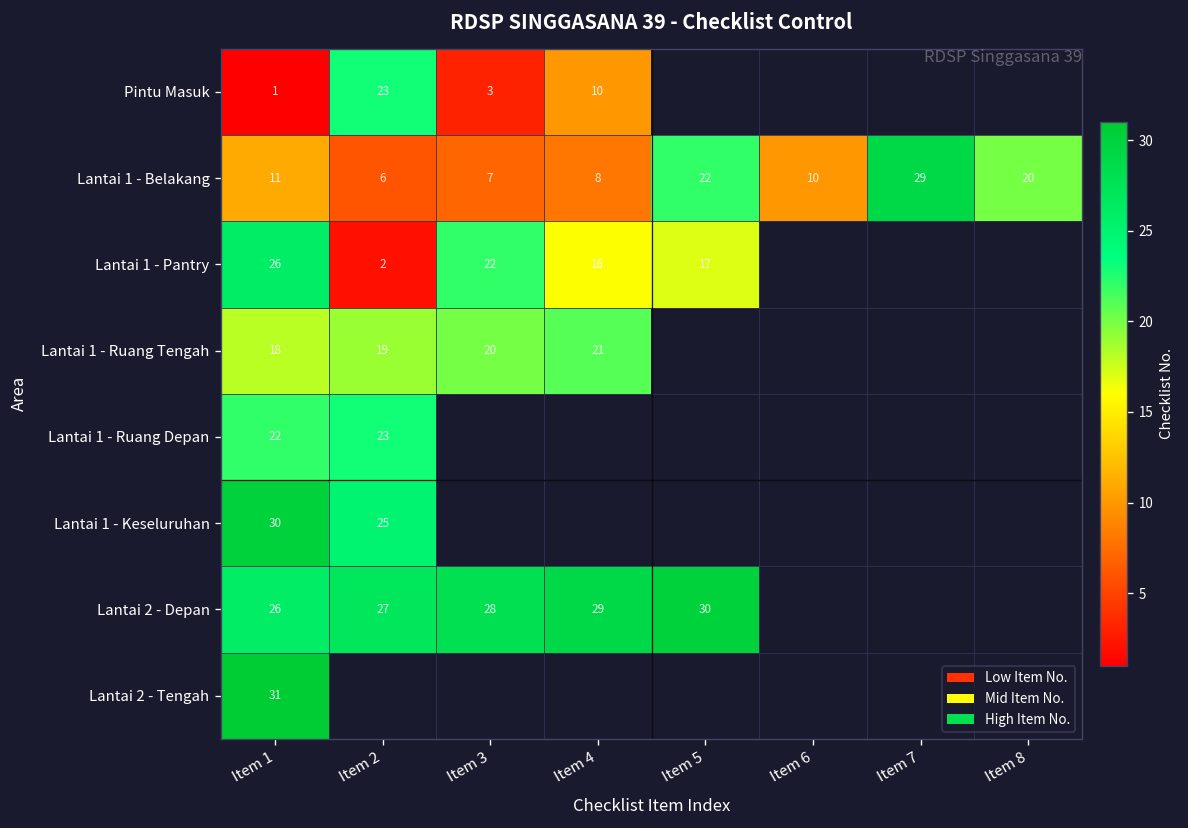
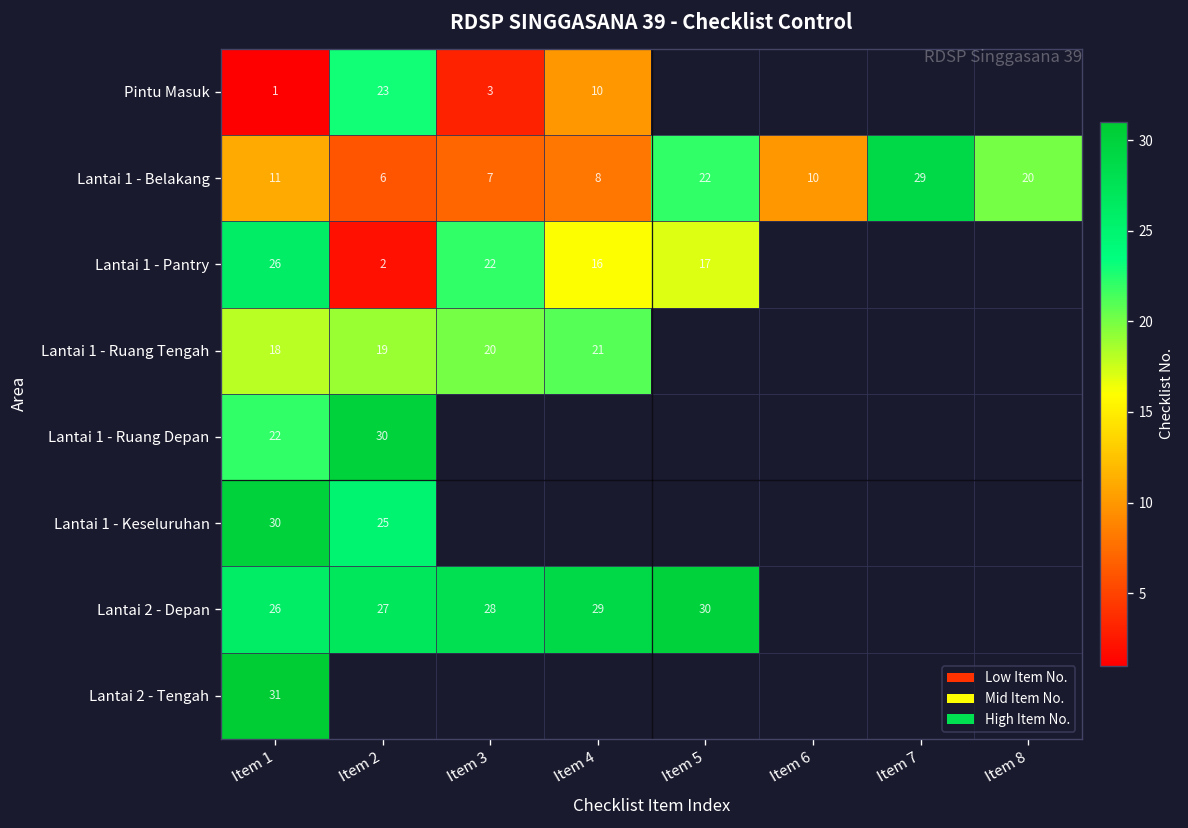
  {
    "Pintu Masuk": {
      "Item 1": 1,
      "Item 2": 23,
      "Item 3": 3,
      "Item 4": 10
    },
    "Lantai 1 - Belakang": {
      "Item 1": 11,
      "Item 2": 6,
      "Item 3": 7,
      "Item 4": 8,
      "Item 5": 22,
      "Item 6": 10,
      "Item 7": 29,
      "Item 8": 20
    },
    "Lantai 1 - Pantry": {
      "Item 1": 26,
      "Item 2": 2,
      "Item 3": 22,
      "Item 4": 16,
      "Item 5": 17
    },
    "Lantai 1 - Ruang Tengah": {
      "Item 1": 18,
      "Item 2": 19,
      "Item 3": 20,
      "Item 4": 21
    },
    "Lantai 1 - Ruang Depan": {
      "Item 1": 22,
-     "Item 2": 23
+     "Item 2": 30
    },
    "Lantai 1 - Keseluruhan": {
      "Item 1": 30,
      "Item 2": 25
    },
    "Lantai 2 - Depan": {
      "Item 1": 26,
      "Item 2": 27,
      "Item 3": 28,
      "Item 4": 29,
      "Item 5": 30
    },
    "Lantai 2 - Tengah": {
      "Item 1": 31
    }
  }
